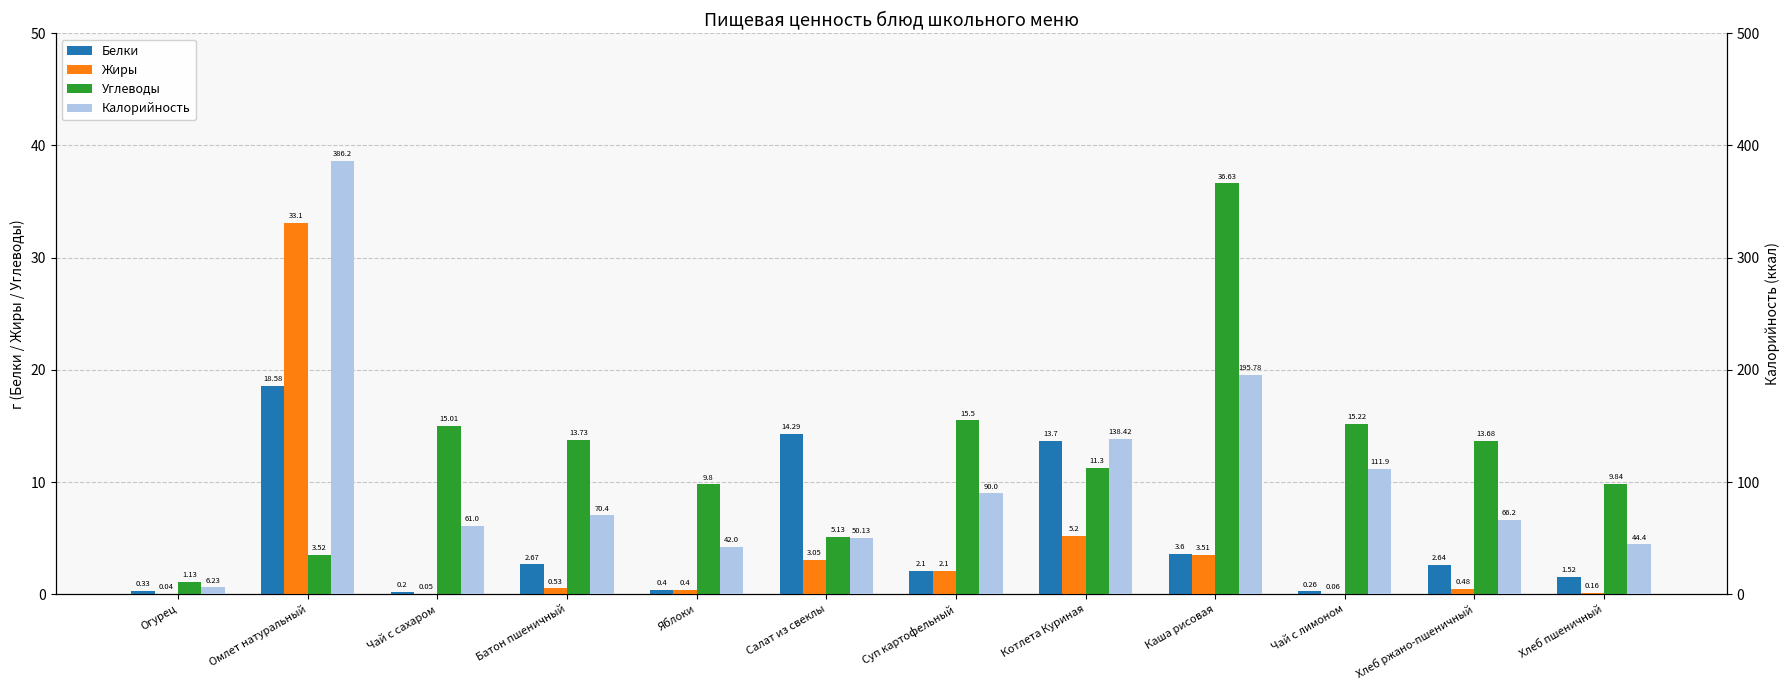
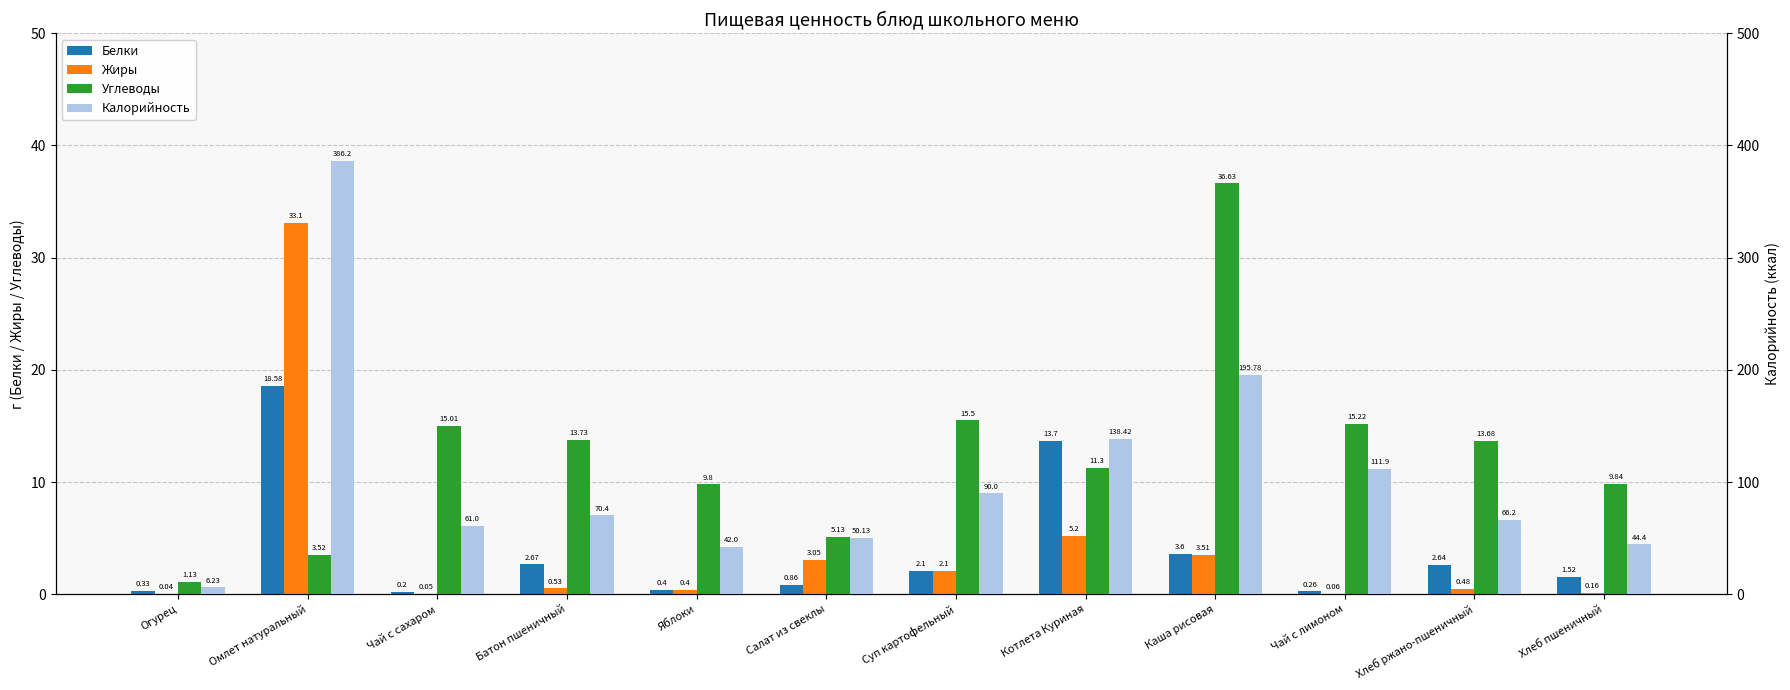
  {
    "Белки": {
      "Огурец": 0.33,
      "Омлет натуральный": 18.58,
      "Чай с сахаром": 0.2,
      "Батон пшеничный": 2.67,
      "Яблоки": 0.4,
-     "Салат из свеклы": 14.29,
+     "Салат из свеклы": 0.86,
      "Суп картофельный": 2.1,
      "Котлета Куриная": 13.7,
      "Каша рисовая": 3.6,
      "Чай с лимоном": 0.26,
      "Хлеб ржано-пшеничный": 2.64,
      "Хлеб пшеничный": 1.52
    },
    "Жиры": {
      "Огурец": 0.04,
      "Омлет натуральный": 33.1,
      "Чай с сахаром": 0.05,
      "Батон пшеничный": 0.53,
      "Яблоки": 0.4,
      "Салат из свеклы": 3.05,
      "Суп картофельный": 2.1,
      "Котлета Куриная": 5.2,
      "Каша рисовая": 3.51,
      "Чай с лимоном": 0.06,
      "Хлеб ржано-пшеничный": 0.48,
      "Хлеб пшеничный": 0.16
    },
    "Углеводы": {
      "Огурец": 1.13,
      "Омлет натуральный": 3.52,
      "Чай с сахаром": 15.01,
      "Батон пшеничный": 13.73,
      "Яблоки": 9.8,
      "Салат из свеклы": 5.13,
      "Суп картофельный": 15.5,
      "Котлета Куриная": 11.3,
      "Каша рисовая": 36.63,
      "Чай с лимоном": 15.22,
      "Хлеб ржано-пшеничный": 13.68,
      "Хлеб пшеничный": 9.84
    },
    "Калорийность": {
      "Огурец": 6.23,
      "Омлет натуральный": 386.2,
      "Чай с сахаром": 61.0,
      "Батон пшеничный": 70.4,
      "Яблоки": 42.0,
      "Салат из свеклы": 50.13,
      "Суп картофельный": 90.0,
      "Котлета Куриная": 138.42,
      "Каша рисовая": 195.78,
      "Чай с лимоном": 111.9,
      "Хлеб ржано-пшеничный": 66.2,
      "Хлеб пшеничный": 44.4
    }
  }
